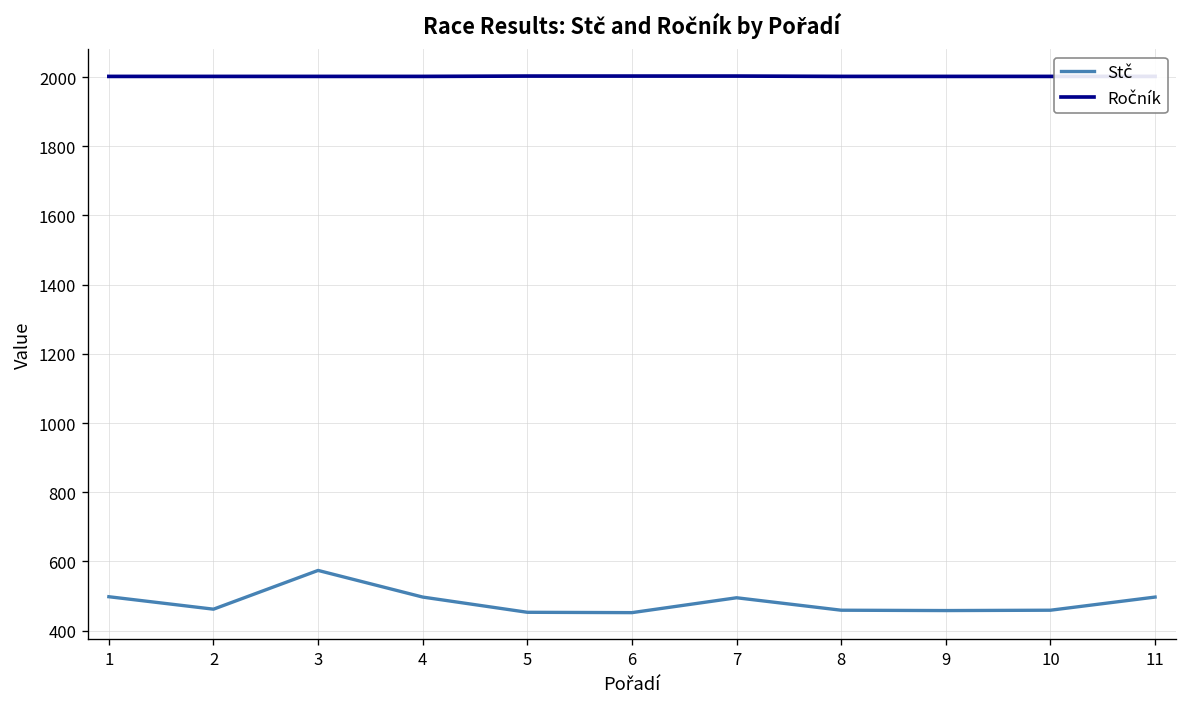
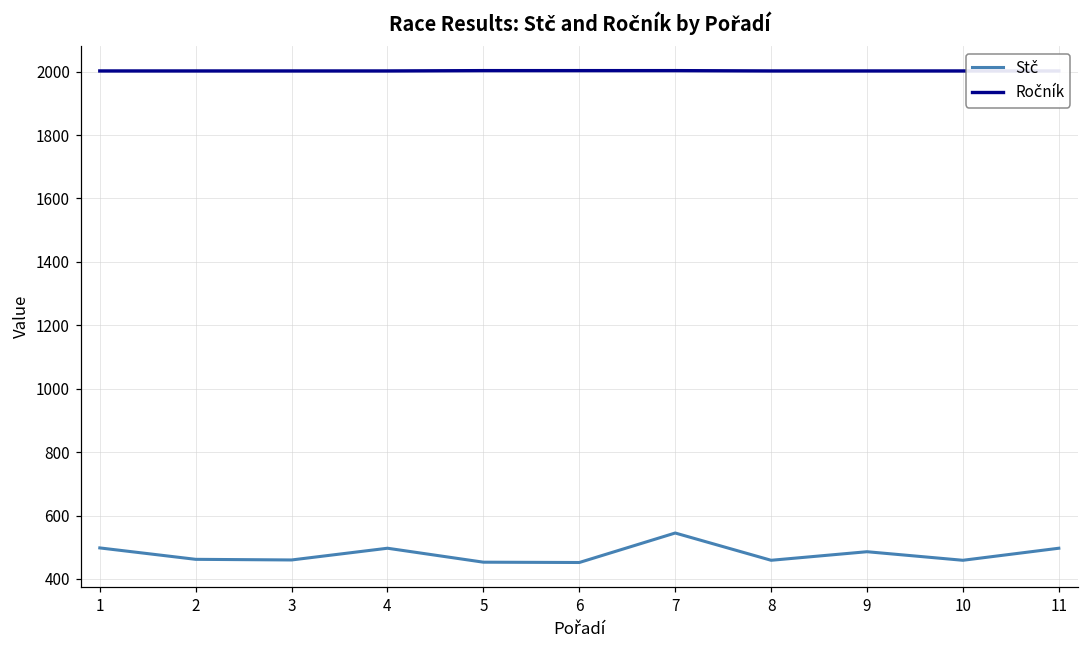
  {
    "Stč": {
      "1": 500,
      "2": 460,
-     "3": 570,
+     "3": 460,
      "4": 500,
      "5": 450,
      "6": 450,
-     "7": 500,
+     "7": 550,
      "8": 460,
-     "9": 460,
+     "9": 490,
      "10": 460,
      "11": 500
    },
    "Ročník": {
      "1": 2000,
      "2": 2000,
      "3": 2000,
      "4": 2000,
      "5": 2000,
      "6": 2000,
      "7": 2000,
      "8": 2000,
      "9": 2000,
      "10": 2000
    }
  }
